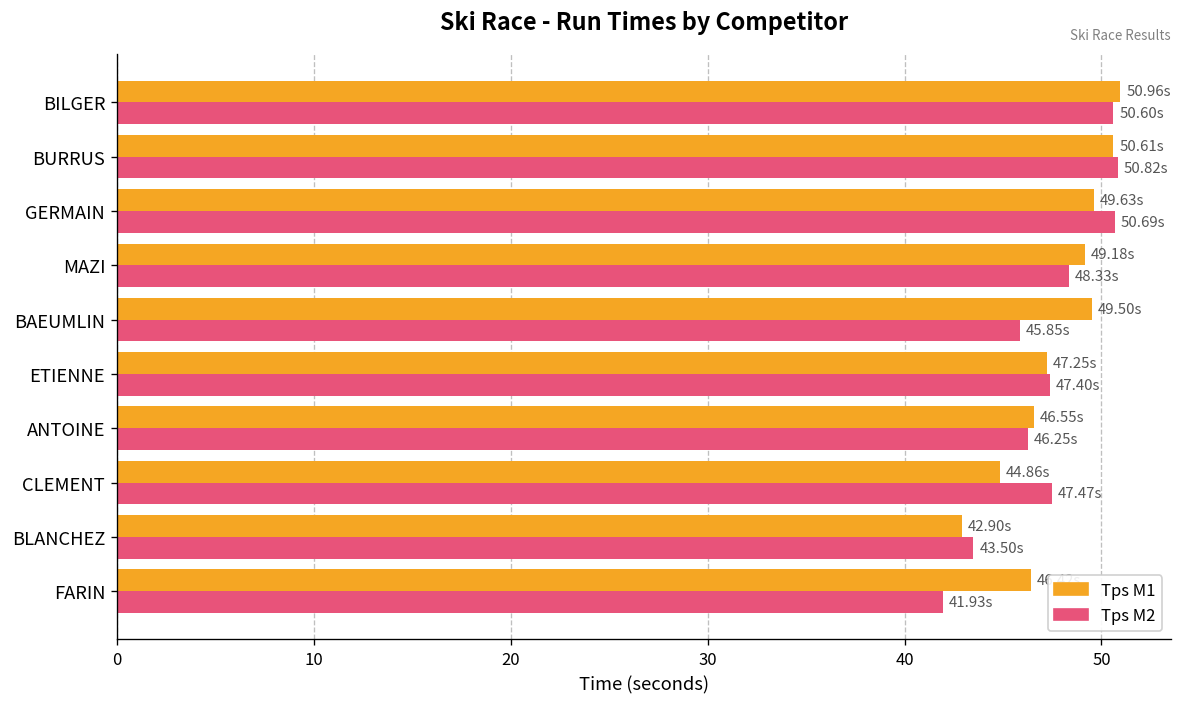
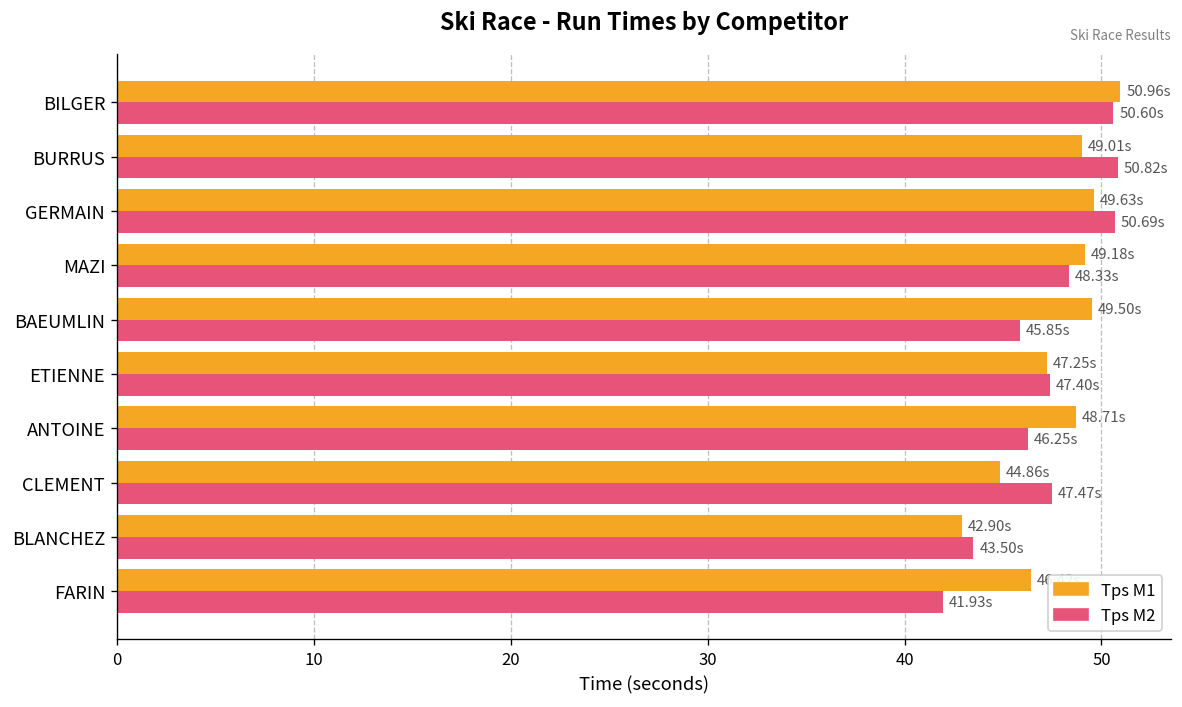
  {
    "Tps M1": {
      "BILGER": "50.96s",
-     "BURRUS": "50.61s",
+     "BURRUS": "49.01s",
      "GERMAIN": "49.63s",
      "MAZI": "49.18s",
      "BAEUMLIN": "49.50s",
      "ETIENNE": "47.25s",
-     "ANTOINE": "46.55s",
+     "ANTOINE": "48.71s",
      "CLEMENT": "44.86s",
      "BLANCHEZ": "42.90s"
    },
    "Tps M2": {
      "BILGER": "50.60s",
      "BURRUS": "50.82s",
      "GERMAIN": "50.69s",
      "MAZI": "48.33s",
      "BAEUMLIN": "45.85s",
      "ETIENNE": "47.40s",
      "ANTOINE": "46.25s",
      "CLEMENT": "47.47s",
      "BLANCHEZ": "43.50s",
      "FARIN": "41.93s"
    }
  }
